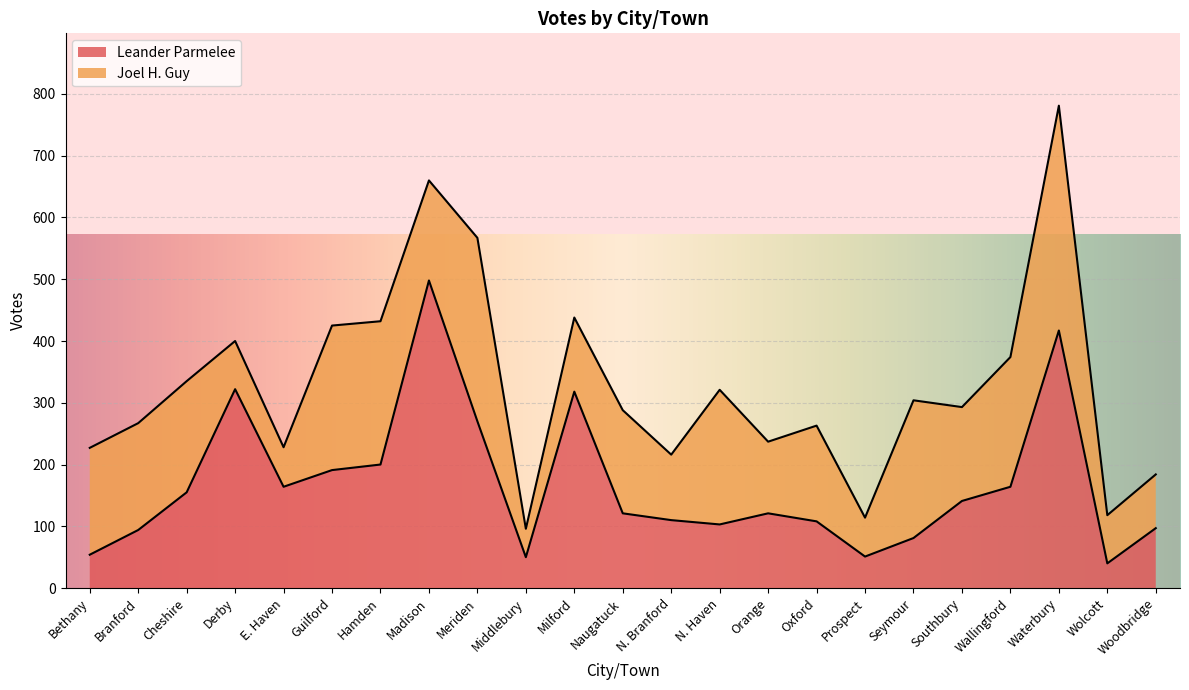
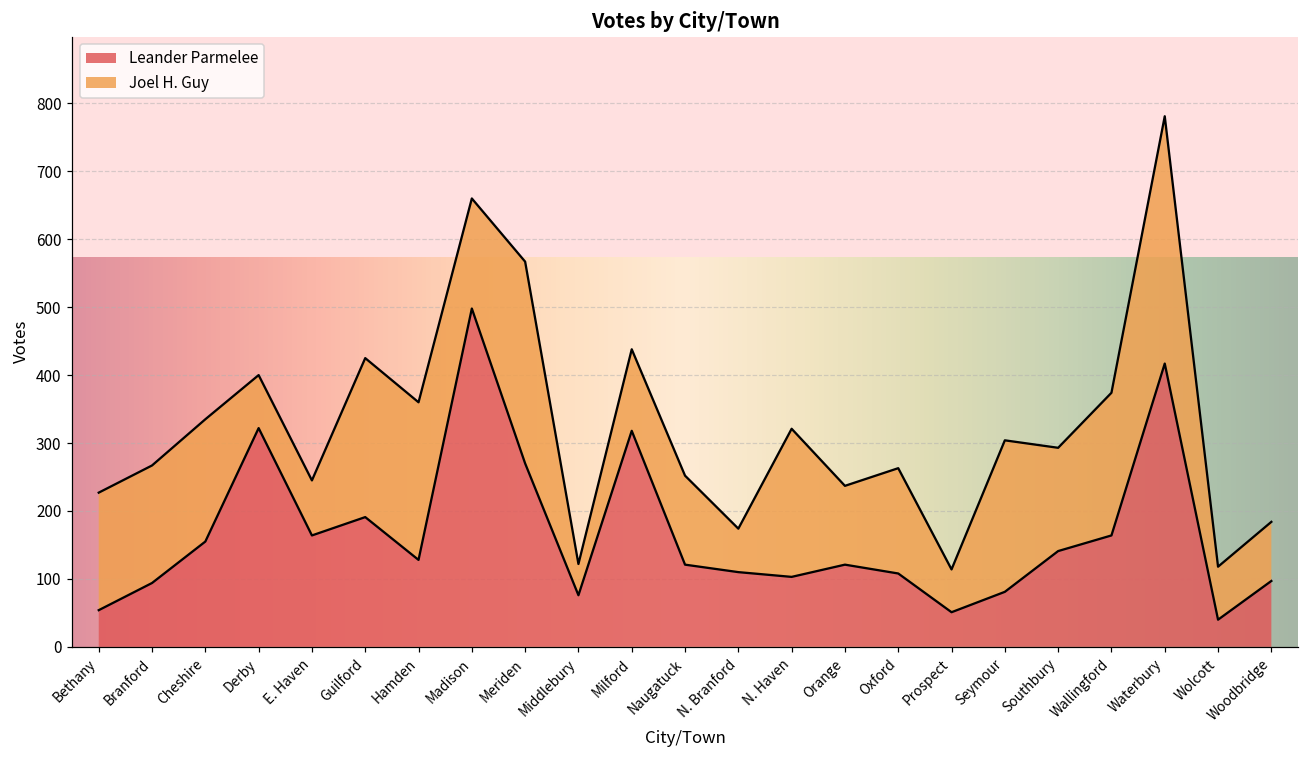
  {
    "Leander Parmelee": {
      "Bethany": 50,
      "Branford": 90,
      "Cheshire": 160,
      "Derby": 320,
      "E. Haven": 160,
      "Guilford": 190,
-     "Hamden": 200,
+     "Hamden": 130,
      "Madison": 500,
      "Meriden": 270,
-     "Middlebury": 50,
+     "Middlebury": 80,
      "Milford": 320,
      "Naugatuck": 120,
      "N. Branford": 110,
      "N. Haven": 100,
      "Orange": 120,
      "Oxford": 110,
      "Prospect": 50,
      "Seymour": 80,
      "Southbury": 140,
      "Wallingford": 160,
      "Waterbury": 420,
      "Wolcott": 40,
      "Woodbridge": 100
    },
    "Joel H. Guy": {
      "Bethany": 170,
      "Branford": 170,
      "Cheshire": 180,
      "Derby": 80,
-     "E. Haven": 60,
+     "E. Haven": 80,
      "Guilford": 230,
      "Hamden": 230,
      "Madison": 160,
      "Meriden": 300,
      "Middlebury": 50,
      "Milford": 120,
-     "Naugatuck": 170,
-     "N. Branford": 110,
+     "Naugatuck": 130,
+     "N. Branford": 60,
      "N. Haven": 220,
      "Orange": 120,
      "Oxford": 160,
      "Prospect": 60,
      "Seymour": 220,
      "Southbury": 150,
      "Wallingford": 210,
      "Waterbury": 360,
      "Wolcott": 80,
      "Woodbridge": 90
    }
  }
